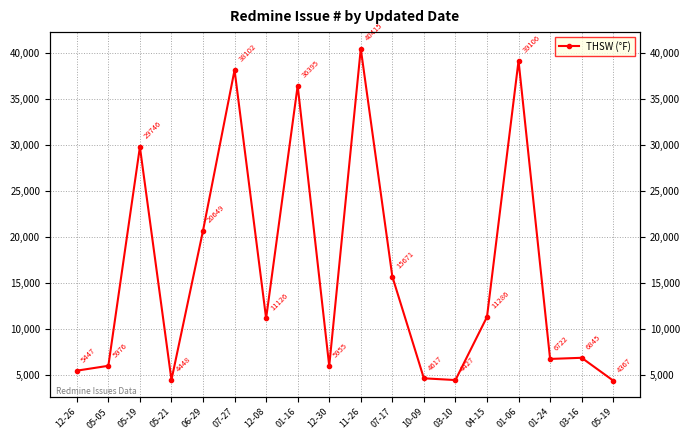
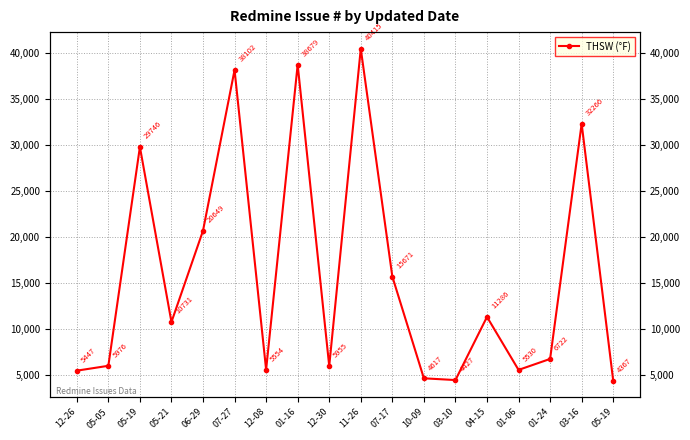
  {
    "12-26": 5447,
    "05-05": 5976,
-   "05-21": 4448,
+   "05-21": 10731,
    "06-29": 20649,
    "07-27": 38102,
-   "12-08": 11126,
-   "01-16": 36395,
+   "12-08": 5554,
+   "01-16": 38679,
    "12-30": 5955,
    "11-26": 40415,
    "07-17": 15671,
    "10-09": 4617,
    "03-10": 4427,
    "04-15": 11286,
-   "01-06": 39106,
+   "01-06": 5530,
    "01-24": 6722,
-   "03-16": 6845
+   "03-16": 32266
  }
